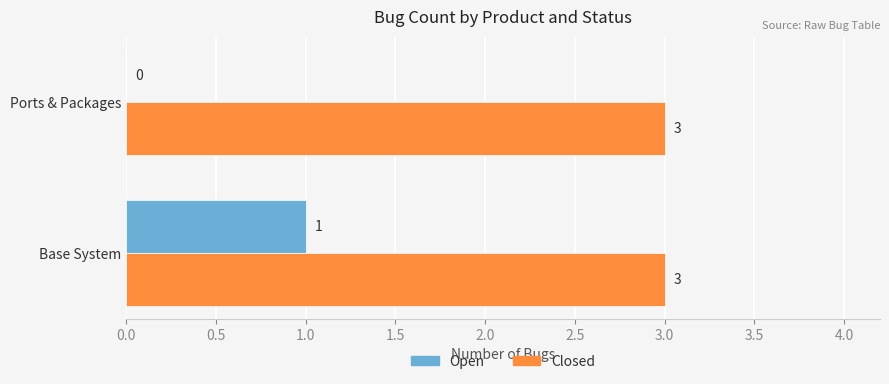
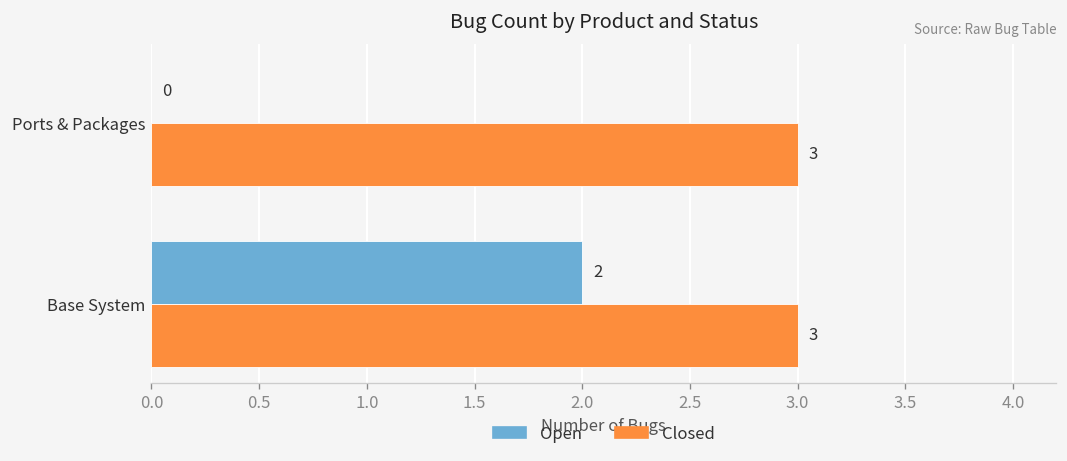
  {
    "Open": {
      "Ports & Packages": 0,
-     "Base System": 1
+     "Base System": 2
    },
    "Closed": {
      "Ports & Packages": 3,
      "Base System": 3
    }
  }
